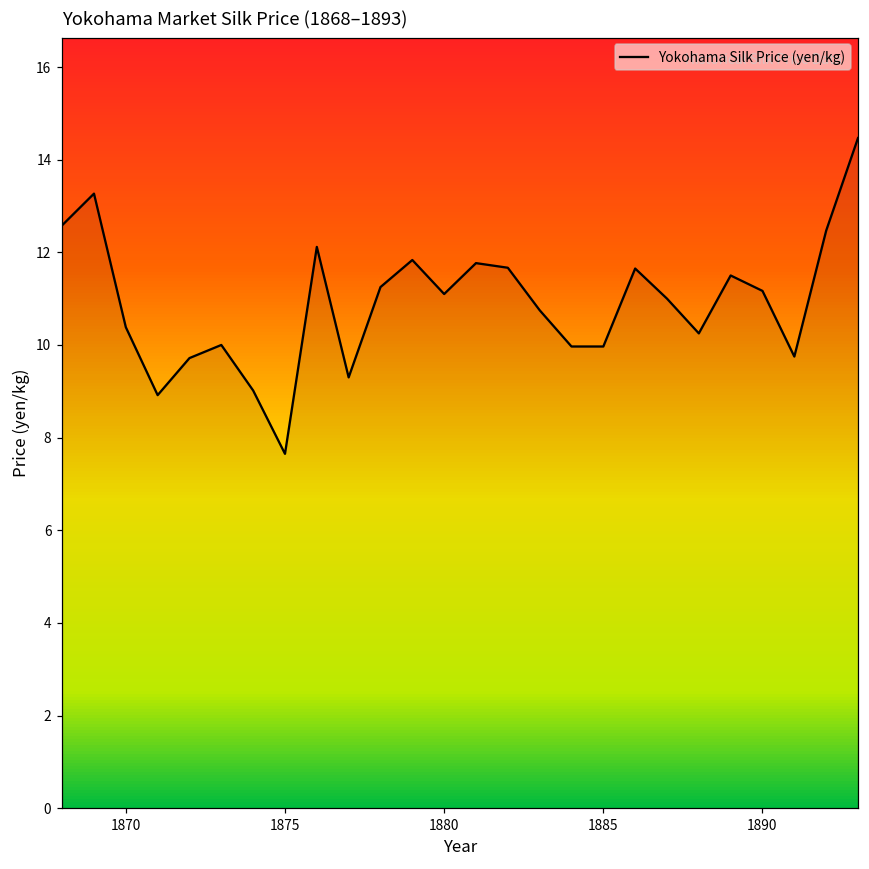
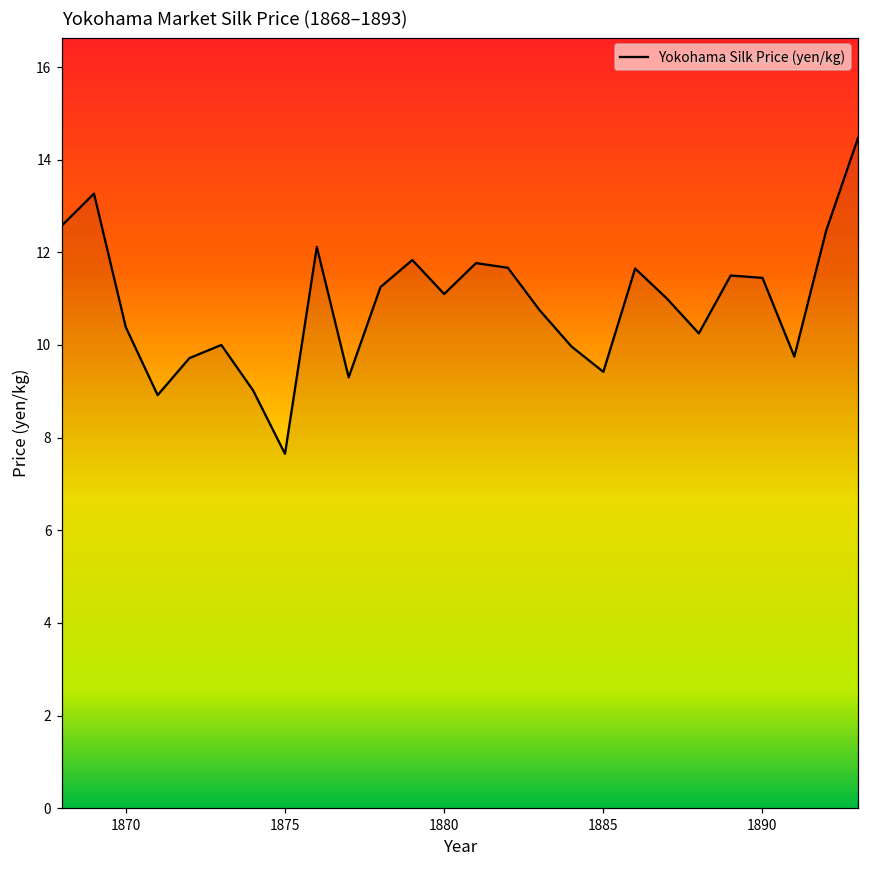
  {
    "1870": 10.4,
    "1875": 7.7,
    "1880": 11.1,
-   "1885": 10.0,
-   "1890": 11.2
+   "1885": 9.4,
+   "1890": 11.4
  }
